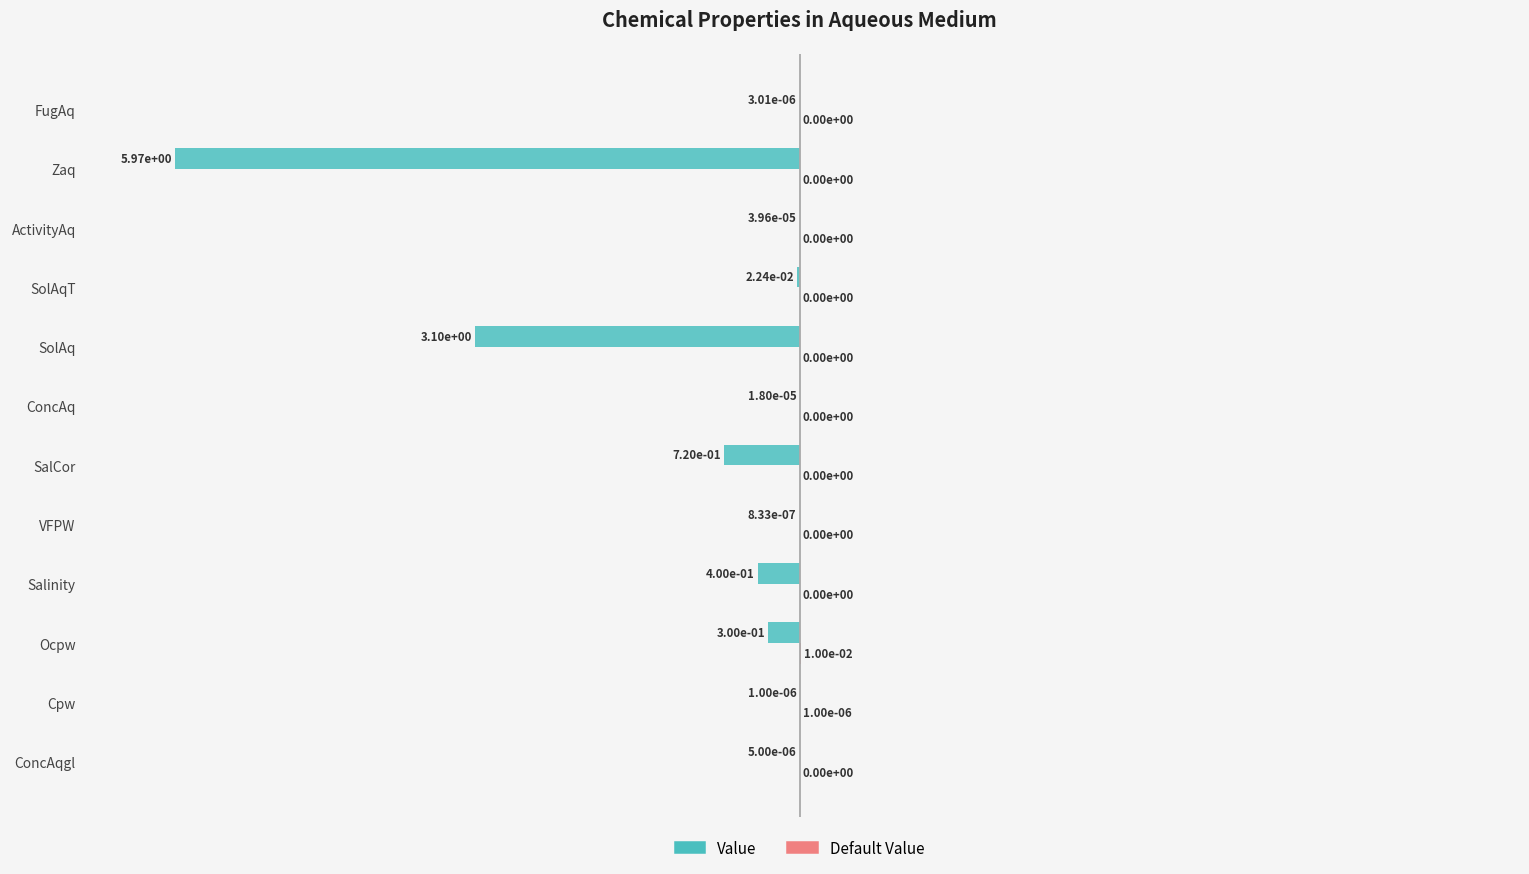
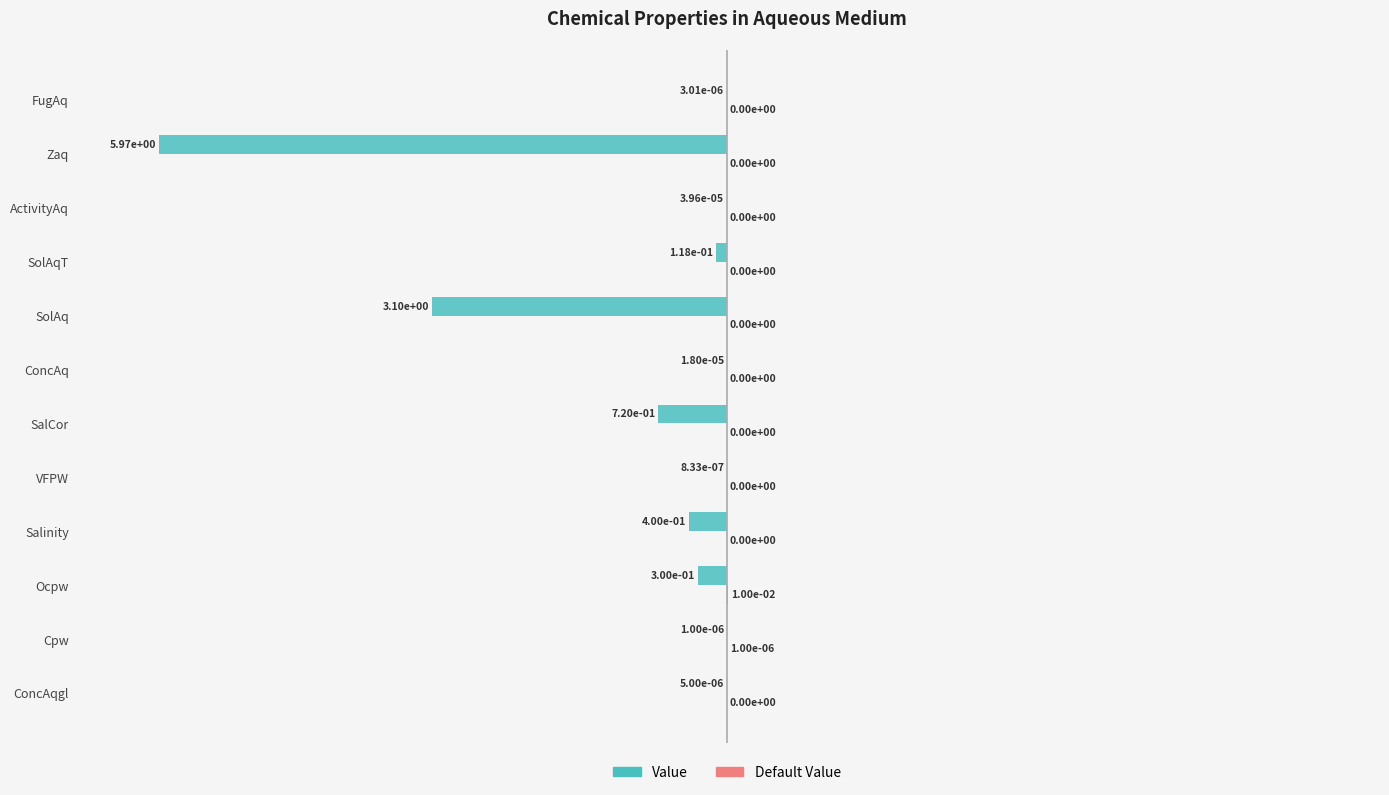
  {
    "Value": {
      "FugAq": "3.01e-06",
      "ActivityAq": "3.96e-05",
-     "SolAqT": "2.24e-02",
+     "SolAqT": "1.18e-01",
      "ConcAq": "1.80e-05",
      "VFPW": "8.33e-07",
      "Cpw": "1.00e-06",
      "ConcAqgl": "5.00e-06"
    },
    "Default Value": {
      "FugAq": "0.00e+00",
      "Zaq": "0.00e+00",
      "ActivityAq": "0.00e+00",
      "SolAqT": "0.00e+00",
      "SolAq": "0.00e+00",
      "ConcAq": "0.00e+00",
      "SalCor": "0.00e+00",
      "VFPW": "0.00e+00",
      "Salinity": "0.00e+00",
      "Ocpw": "1.00e-02",
      "Cpw": "1.00e-06",
      "ConcAqgl": "0.00e+00"
    }
  }
